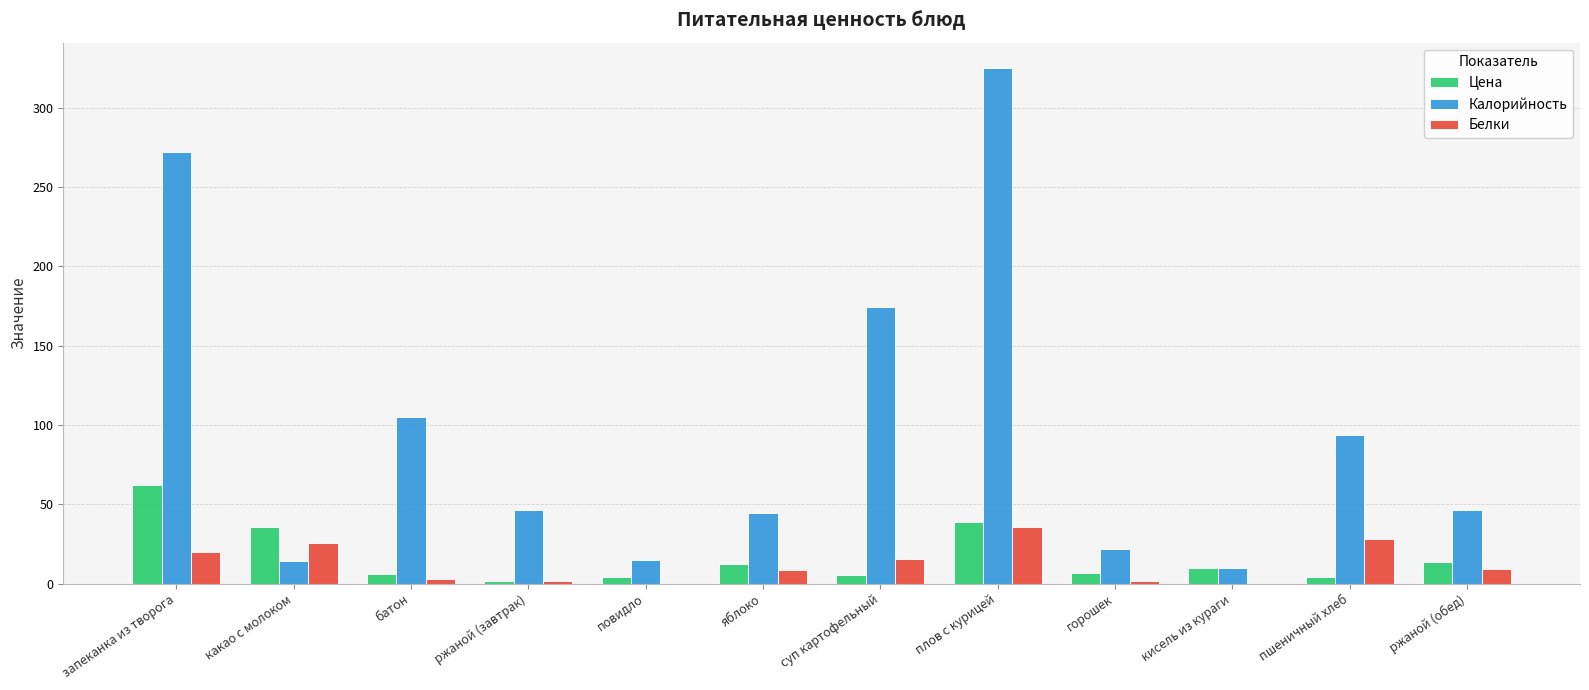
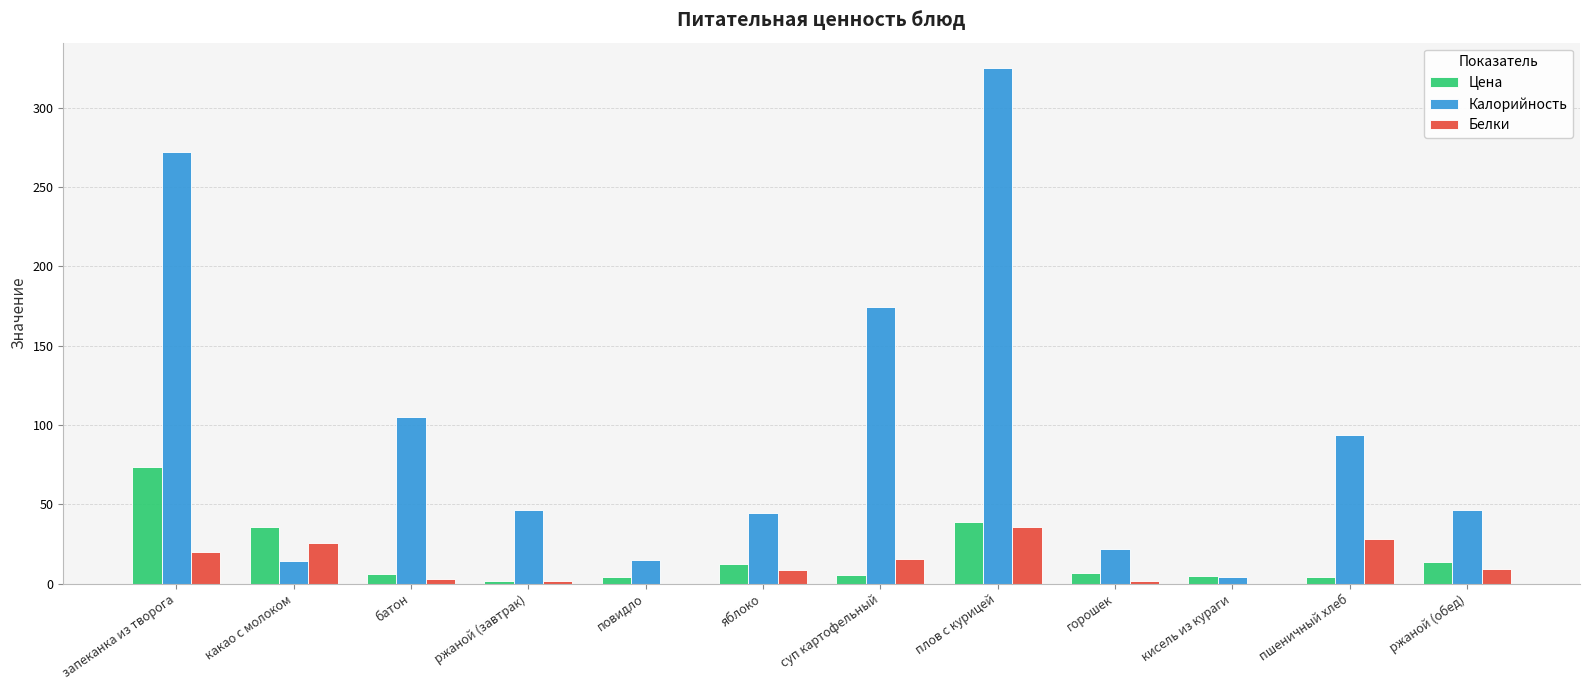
  {
    "Цена": {
-     "запеканка из творога": 62,
+     "запеканка из творога": 74,
      "какао с молоком": 35,
      "батон": 6,
      "ржаной (завтрак)": 2,
      "повидло": 4,
      "яблоко": 13,
      "суп картофельный": 6,
      "плов с курицей": 39,
      "горошек": 7,
-     "кисель из кураги": 10,
+     "кисель из кураги": 5,
      "пшеничный хлеб": 4,
      "ржаной (обед)": 14
    },
    "Калорийность": {
      "запеканка из творога": 272,
      "какао с молоком": 14,
      "батон": 105,
      "ржаной (завтрак)": 46,
      "повидло": 15,
      "яблоко": 44,
      "суп картофельный": 174,
      "плов с курицей": 325,
      "горошек": 22,
-     "кисель из кураги": 10,
+     "кисель из кураги": 4,
      "пшеничный хлеб": 94,
      "ржаной (обед)": 46
    },
    "Белки": {
      "запеканка из творога": 20,
      "какао с молоком": 25,
      "батон": 3,
      "ржаной (завтрак)": 2,
      "яблоко": 9,
      "суп картофельный": 16,
      "плов с курицей": 36,
      "горошек": 2,
      "пшеничный хлеб": 28,
      "ржаной (обед)": 9
    }
  }
